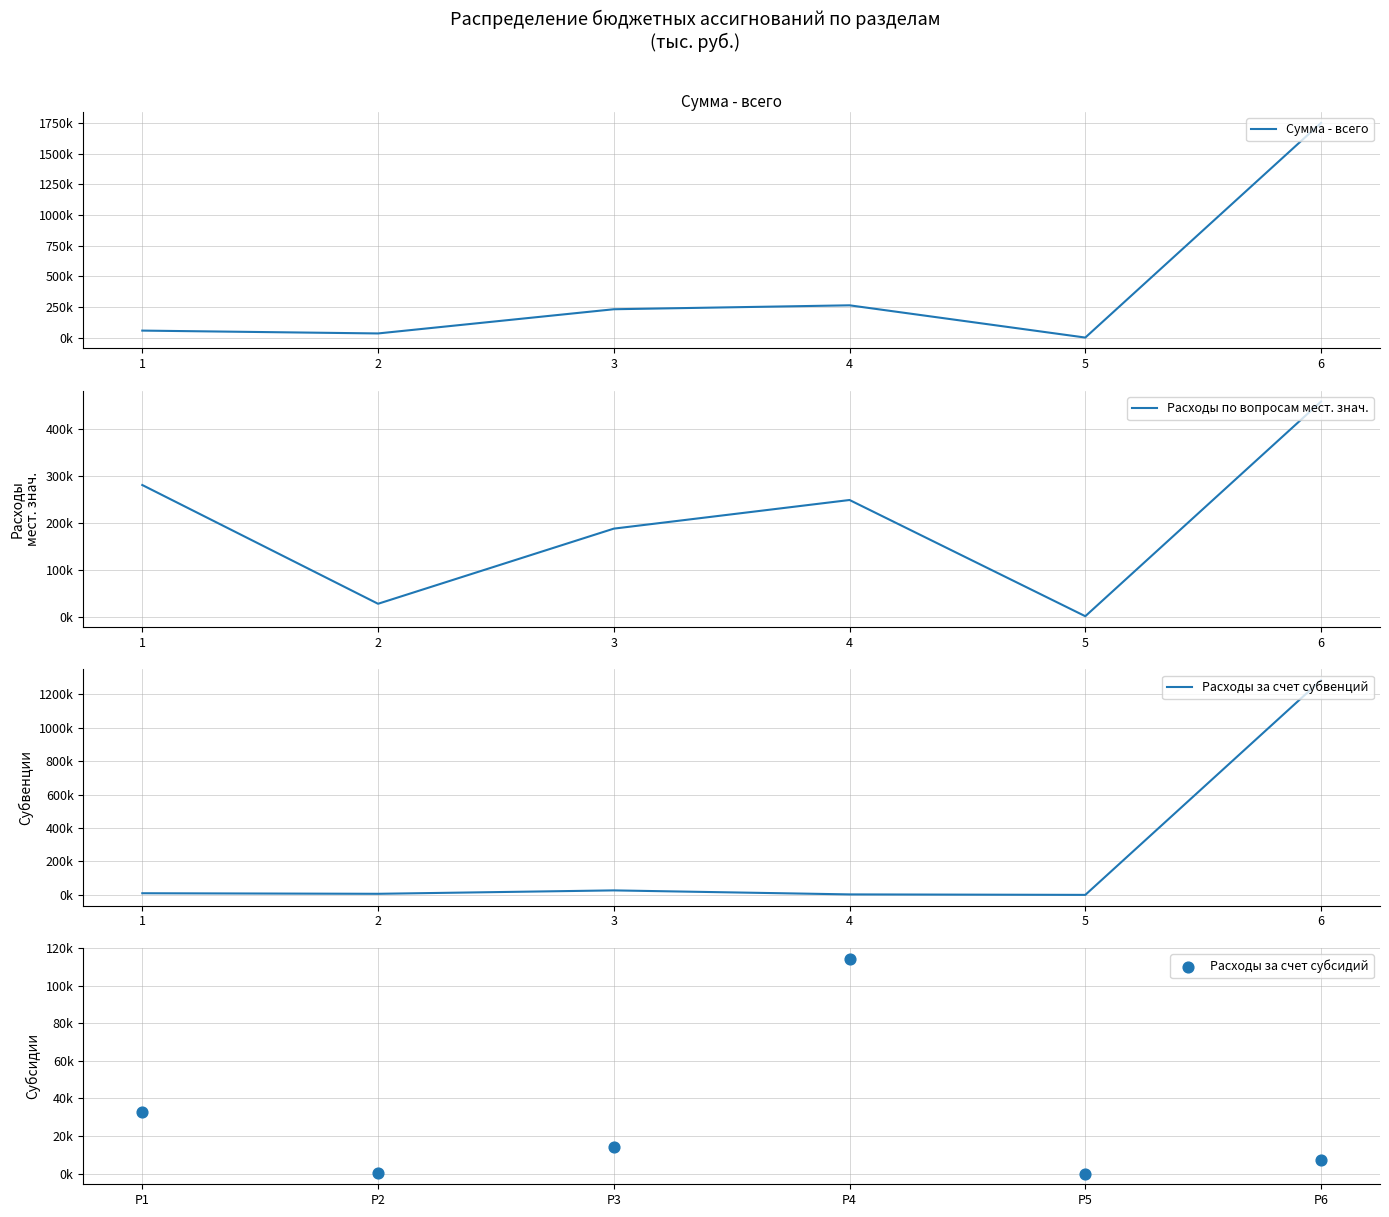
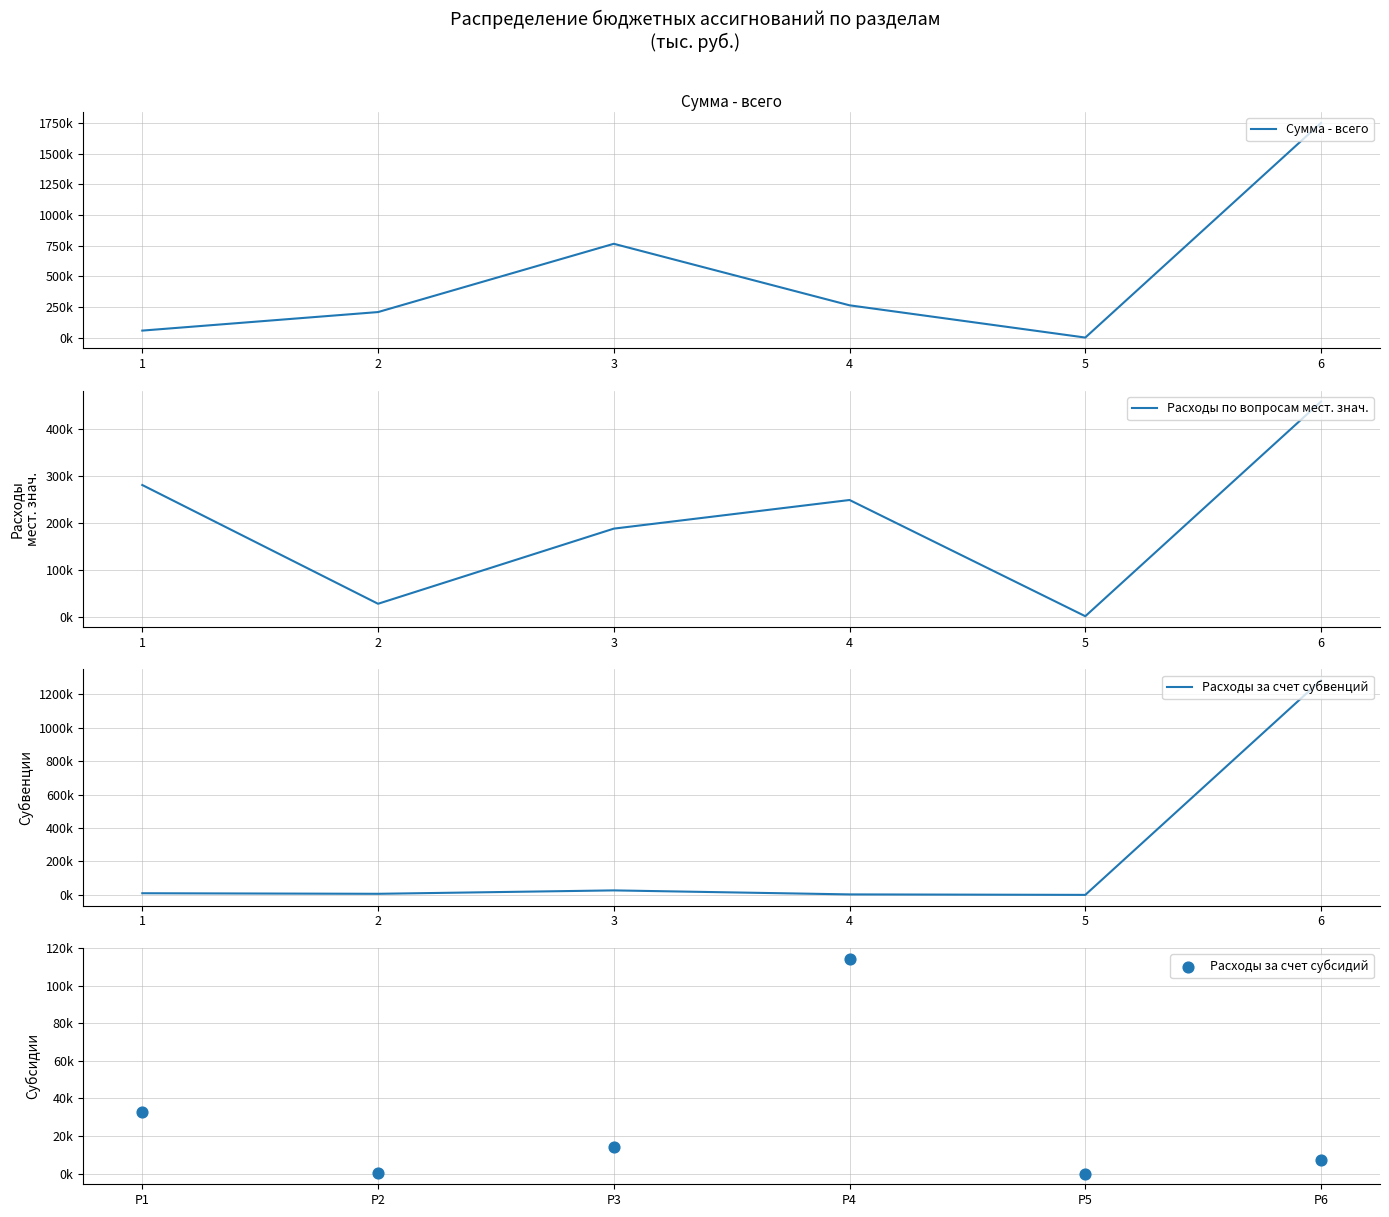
  {
    "Сумма - всего": {
      "1": 60000,
-     "2": 30000,
-     "3": 230000,
+     "2": 210000,
+     "3": 760000,
      "4": 260000,
      "5": 0
    }
  }
